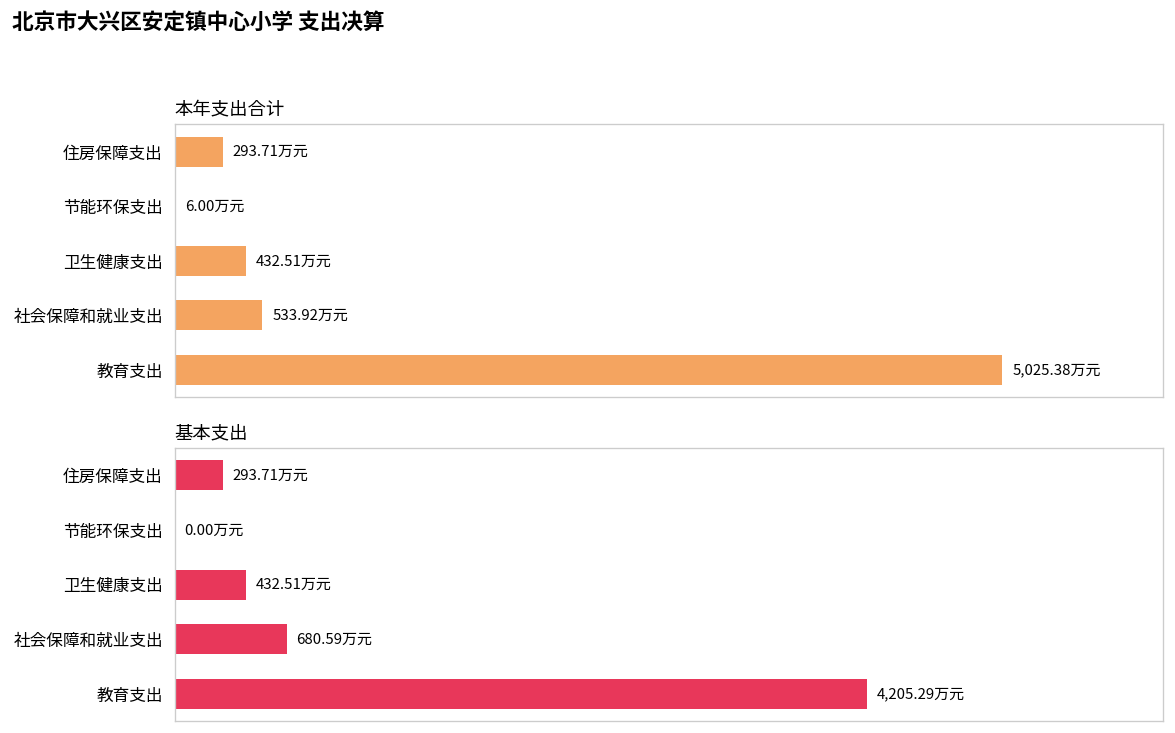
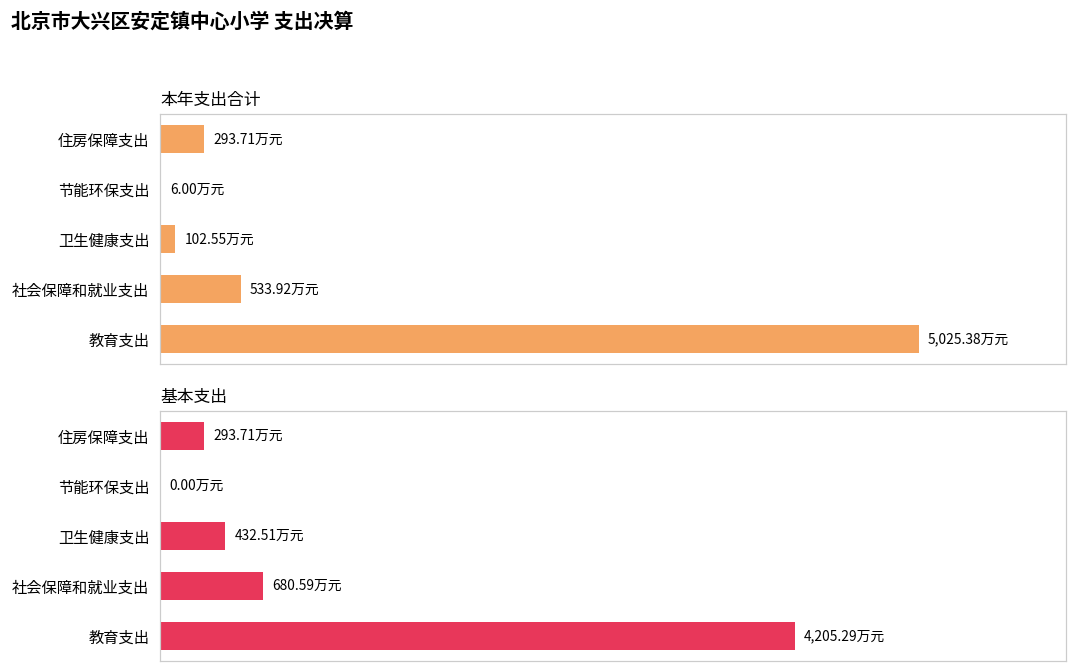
  {
    "本年支出合计": {
      "住房保障支出": "293.71",
      "节能环保支出": "6.00",
-     "卫生健康支出": "432.51",
+     "卫生健康支出": "102.55",
      "社会保障和就业支出": "533.92",
      "教育支出": "5,025.38"
    },
    "基本支出": {
      "住房保障支出": "293.71",
      "节能环保支出": "0.00",
      "卫生健康支出": "432.51",
      "社会保障和就业支出": "680.59",
      "教育支出": "4,205.29"
    }
  }
